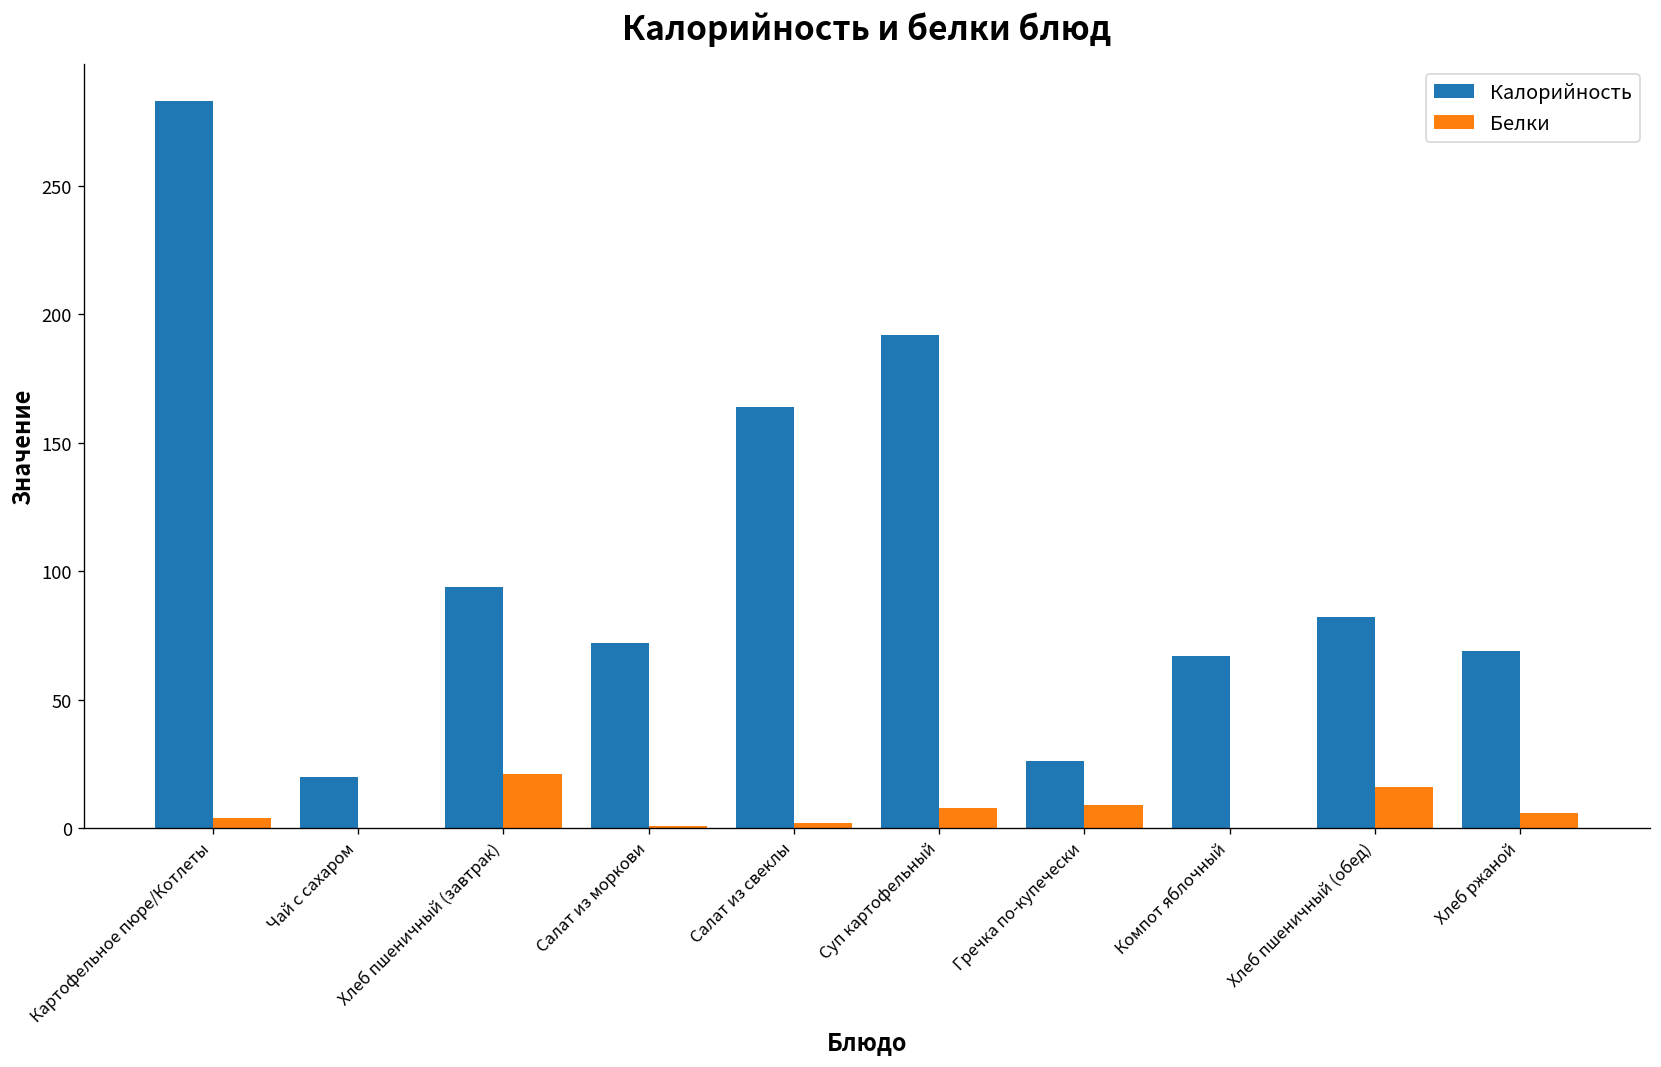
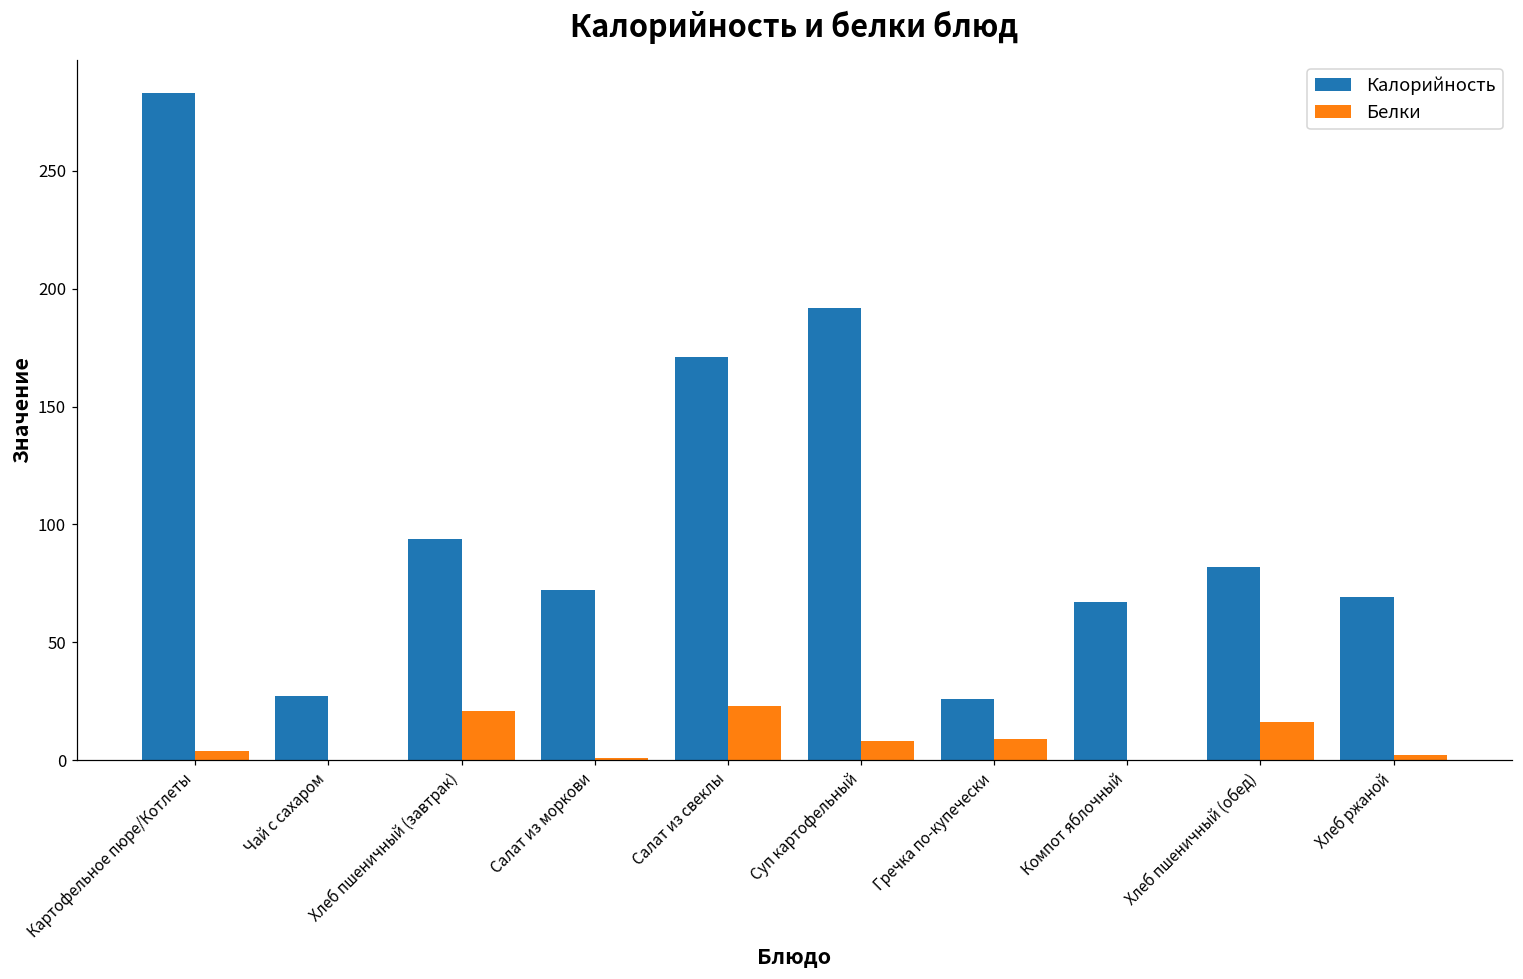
  {
    "Калорийность": {
      "Картофельное пюре/Котлеты": 283,
-     "Чай с сахаром": 20,
+     "Чай с сахаром": 27,
      "Хлеб пшеничный (завтрак)": 94,
      "Салат из моркови": 72,
-     "Салат из свеклы": 164,
+     "Салат из свеклы": 171,
      "Суп картофельный": 192,
      "Гречка по-купечески": 26,
      "Компот яблочный": 67,
      "Хлеб пшеничный (обед)": 82,
      "Хлеб ржаной": 69
    },
    "Белки": {
      "Картофельное пюре/Котлеты": 4,
      "Чай с сахаром": 0,
      "Хлеб пшеничный (завтрак)": 21,
-     "Салат из свеклы": 2,
+     "Салат из свеклы": 23,
      "Суп картофельный": 8,
      "Гречка по-купечески": 9,
      "Компот яблочный": 0,
      "Хлеб пшеничный (обед)": 16,
-     "Хлеб ржаной": 6
+     "Хлеб ржаной": 2
    }
  }
